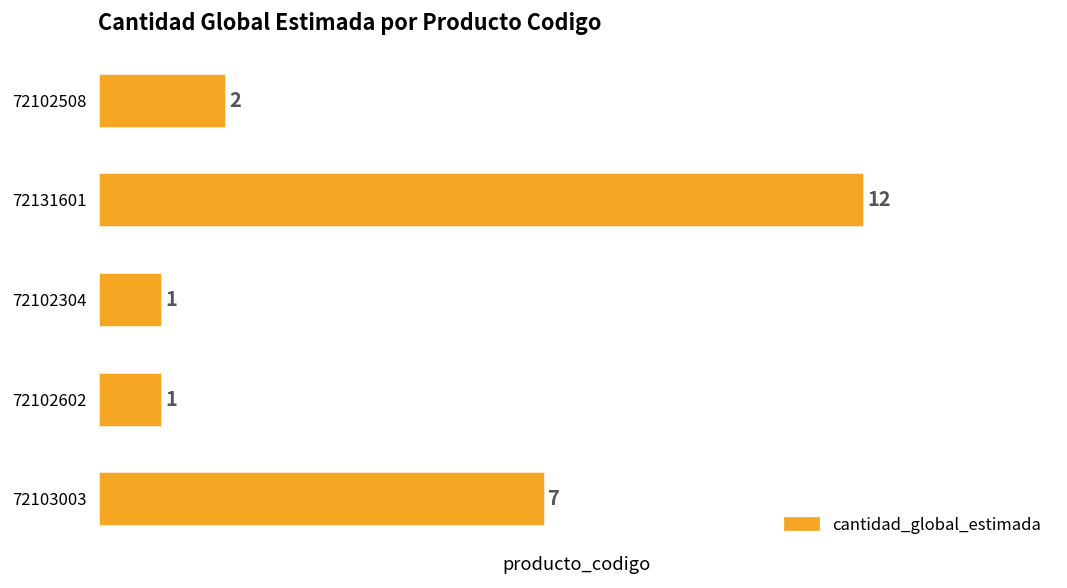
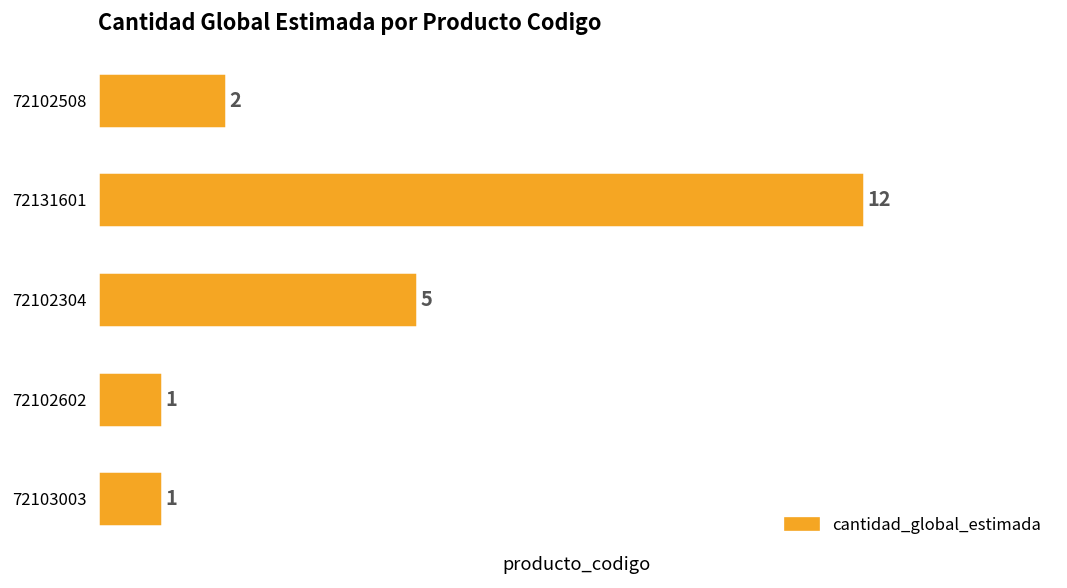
  {
    "72102508": 2,
    "72131601": 12,
-   "72102304": 1,
+   "72102304": 5,
    "72102602": 1,
-   "72103003": 7
+   "72103003": 1
  }
